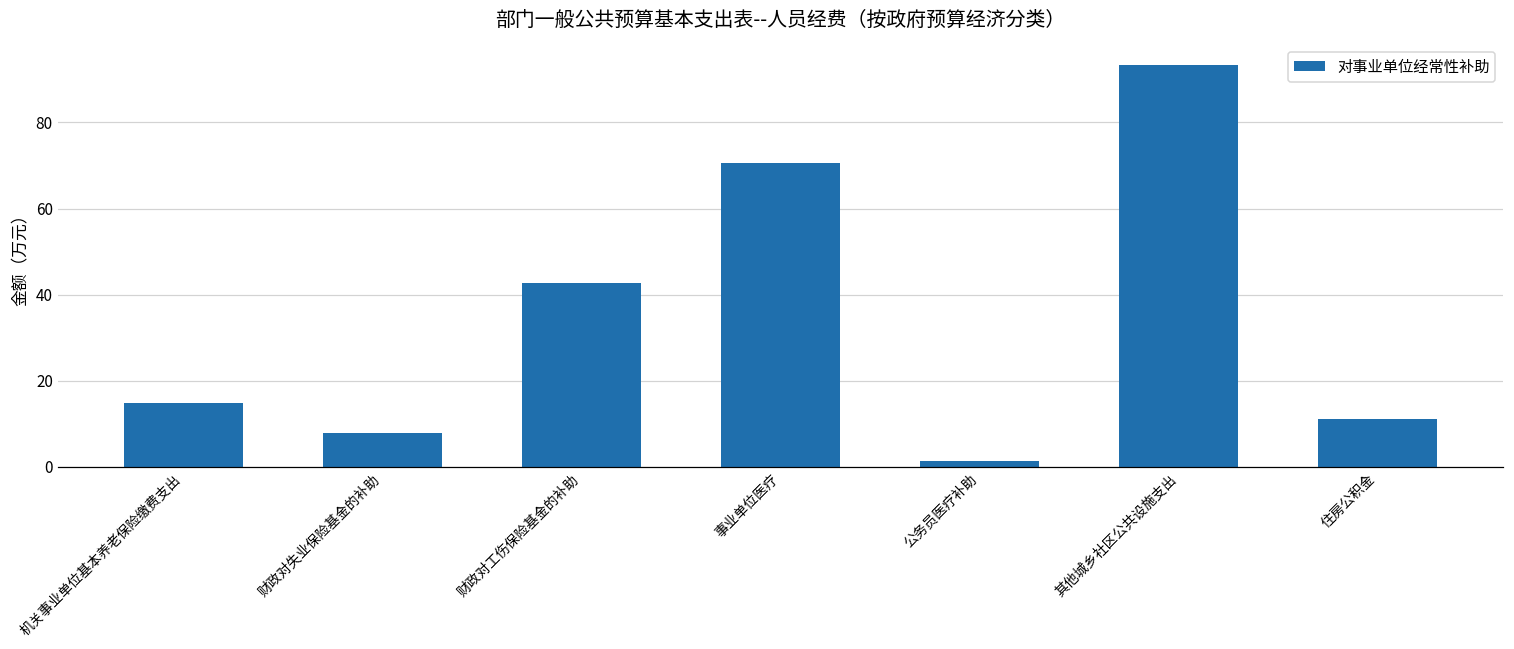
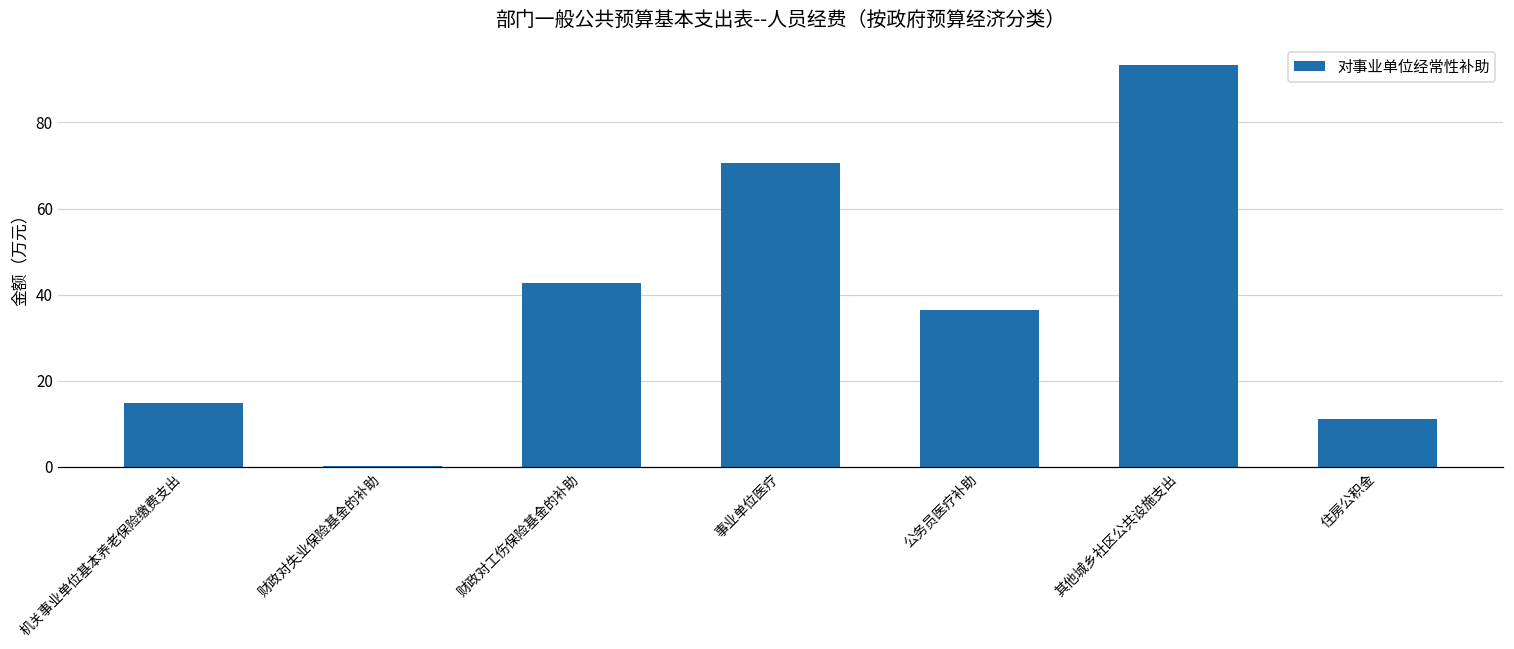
  {
    "机关事业单位基本养老保险缴费支出": 15,
-   "财政对失业保险基金的补助": 8,
+   "财政对失业保险基金的补助": 0,
    "财政对工伤保险基金的补助": 43,
    "事业单位医疗": 71,
-   "公务员医疗补助": 1,
+   "公务员医疗补助": 36,
    "其他城乡社区公共设施支出": 93,
    "住房公积金": 11
  }
